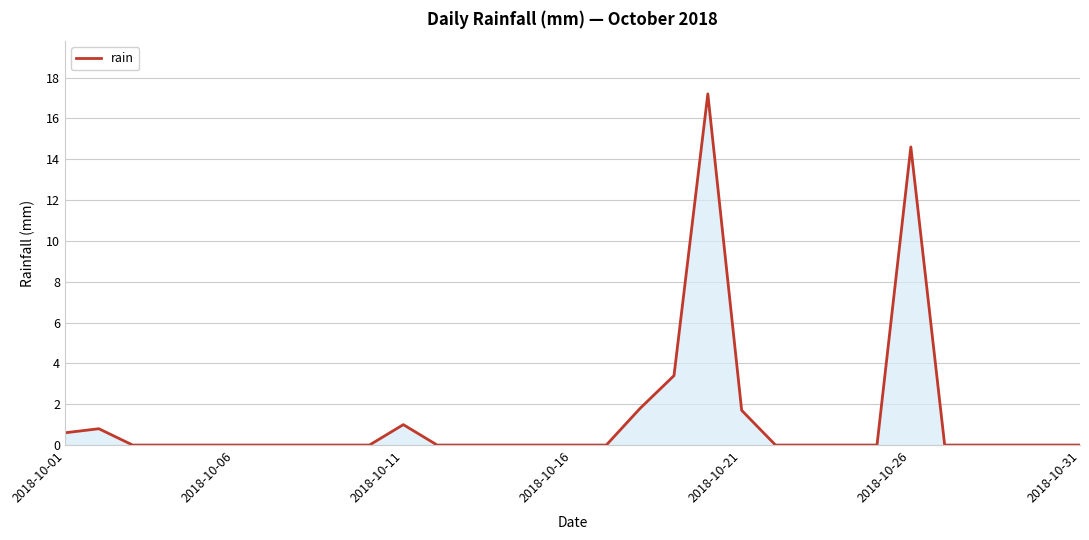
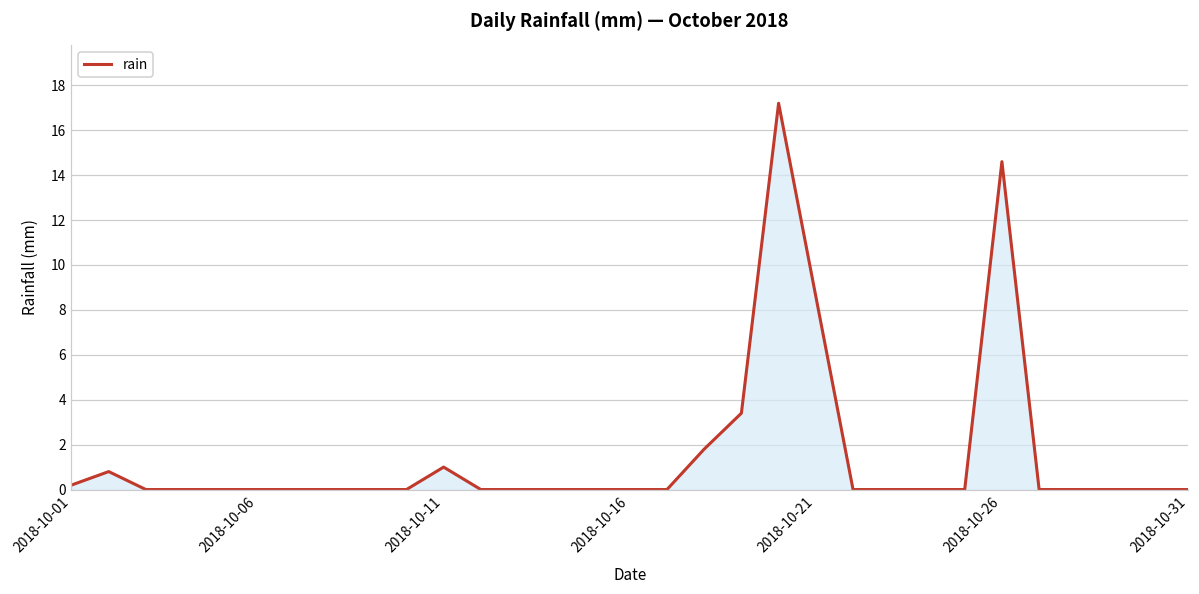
  {
-   "2018-10-01": 0.6,
+   "2018-10-01": 0.2,
    "2018-10-06": 0.0,
    "2018-10-11": 1.0,
    "2018-10-16": 0.0,
-   "2018-10-21": 1.7,
+   "2018-10-21": 8.6,
    "2018-10-26": 14.6,
    "2018-10-31": 0.0
  }
